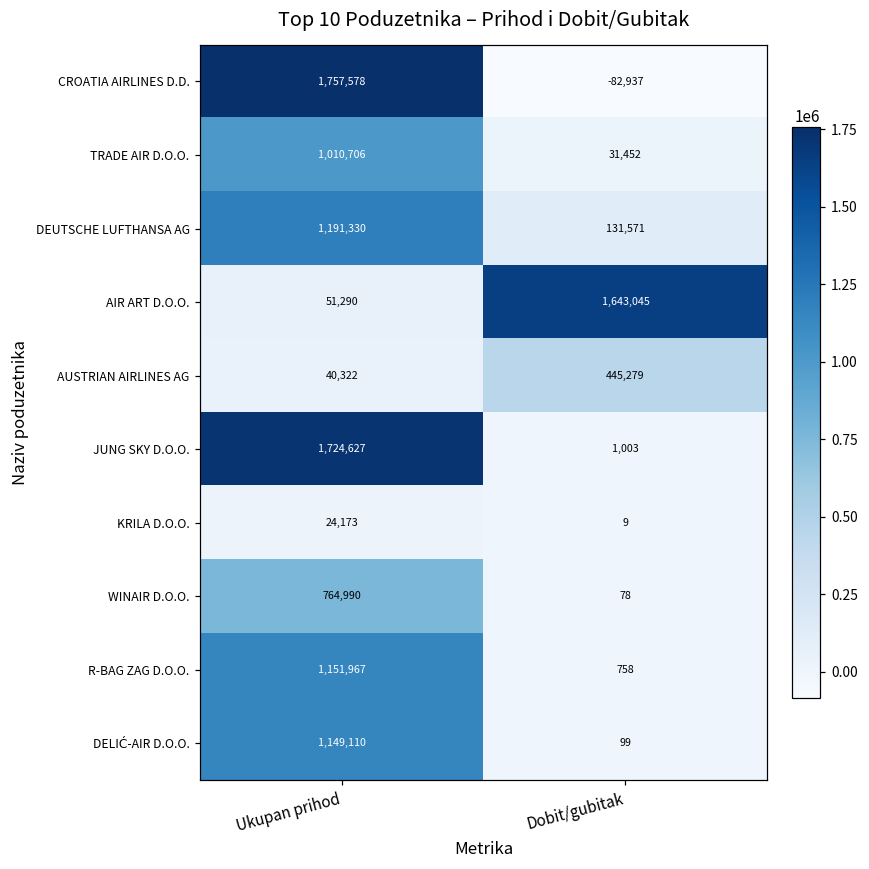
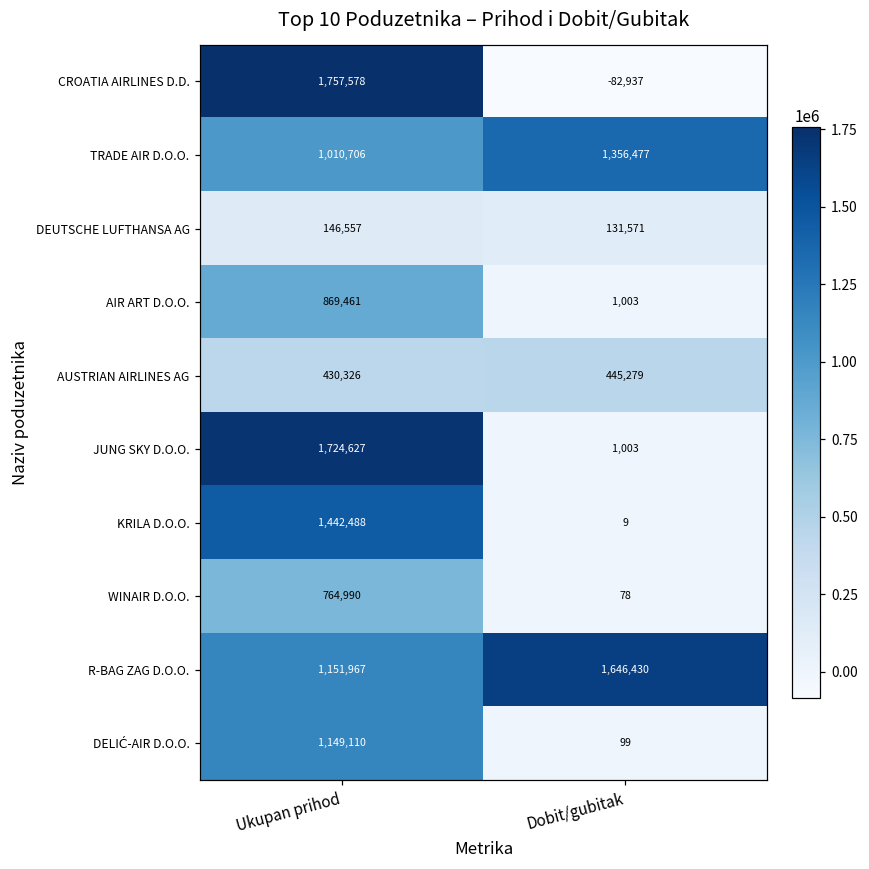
  {
    "CROATIA AIRLINES D.D.": {
      "Ukupan prihod": "1,757,578",
      "Dobit/gubitak": "-82,937"
    },
    "TRADE AIR D.O.O.": {
      "Ukupan prihod": "1,010,706",
-     "Dobit/gubitak": "31,452"
+     "Dobit/gubitak": "1,356,477"
    },
    "DEUTSCHE LUFTHANSA AG": {
-     "Ukupan prihod": "1,191,330",
+     "Ukupan prihod": "146,557",
      "Dobit/gubitak": "131,571"
    },
    "AIR ART D.O.O.": {
-     "Ukupan prihod": "51,290",
-     "Dobit/gubitak": "1,643,045"
+     "Ukupan prihod": "869,461",
+     "Dobit/gubitak": "1,003"
    },
    "AUSTRIAN AIRLINES AG": {
-     "Ukupan prihod": "40,322",
+     "Ukupan prihod": "430,326",
      "Dobit/gubitak": "445,279"
    },
    "JUNG SKY D.O.O.": {
      "Ukupan prihod": "1,724,627",
      "Dobit/gubitak": "1,003"
    },
    "KRILA D.O.O.": {
-     "Ukupan prihod": "24,173",
+     "Ukupan prihod": "1,442,488",
      "Dobit/gubitak": "9"
    },
    "WINAIR D.O.O.": {
      "Ukupan prihod": "764,990",
      "Dobit/gubitak": "78"
    },
    "R-BAG ZAG D.O.O.": {
      "Ukupan prihod": "1,151,967",
-     "Dobit/gubitak": "758"
+     "Dobit/gubitak": "1,646,430"
    },
    "DELIĆ-AIR D.O.O.": {
      "Ukupan prihod": "1,149,110",
      "Dobit/gubitak": "99"
    }
  }
